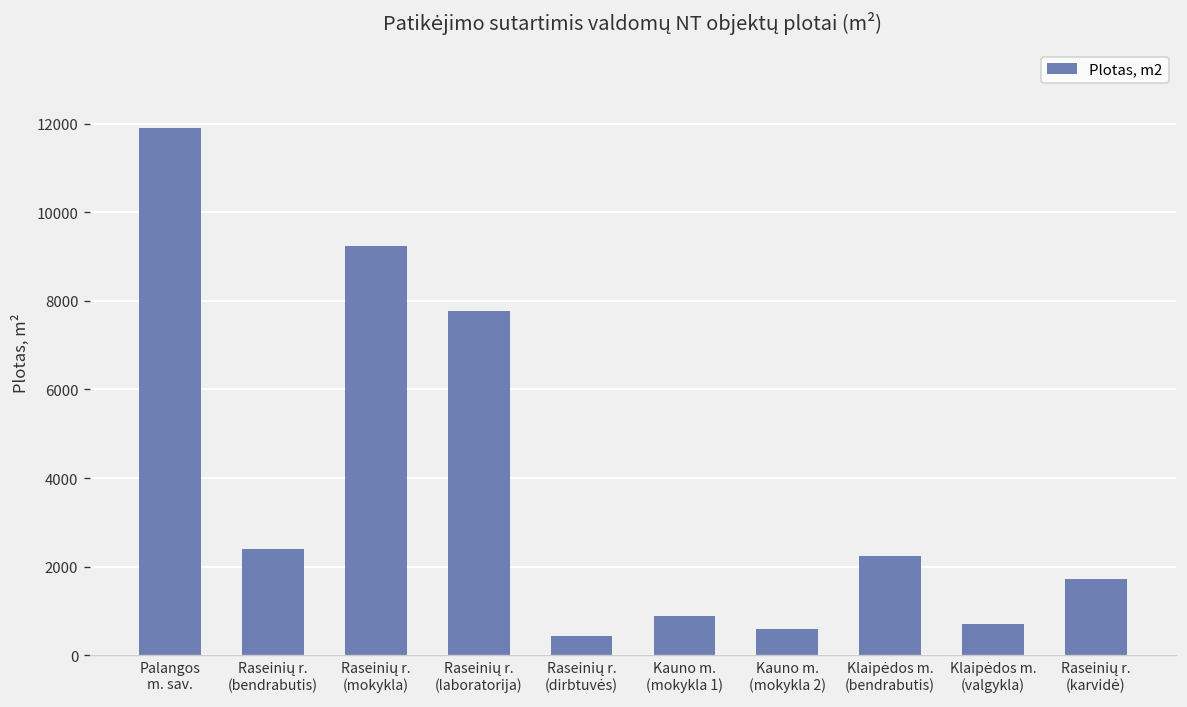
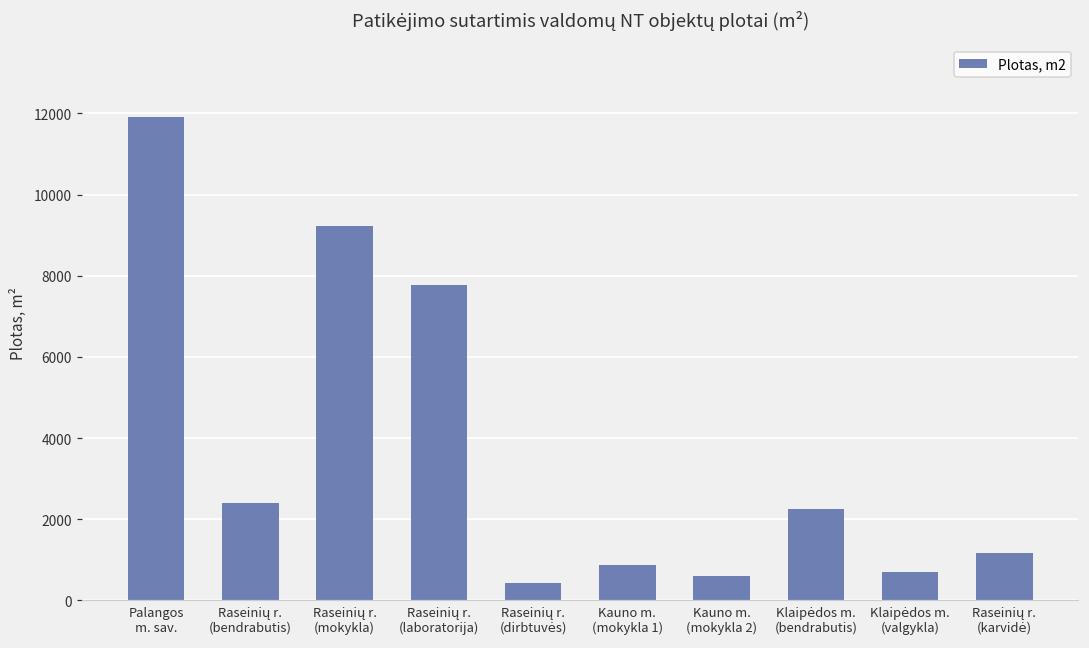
  {
    "Palangos m. sav.": 11900,
    "Raseinių r. (bendrabutis)": 2400,
    "Raseinių r. (mokykla)": 9200,
    "Raseinių r. (laboratorija)": 7800,
    "Raseinių r. (dirbtuvės)": 400,
    "Kauno m. (mokykla 1)": 900,
    "Kauno m. (mokykla 2)": 600,
    "Klaipėdos m. (bendrabutis)": 2200,
    "Klaipėdos m. (valgykla)": 700,
-   "Raseinių r. (karvidė)": 1700
+   "Raseinių r. (karvidė)": 1200
  }
